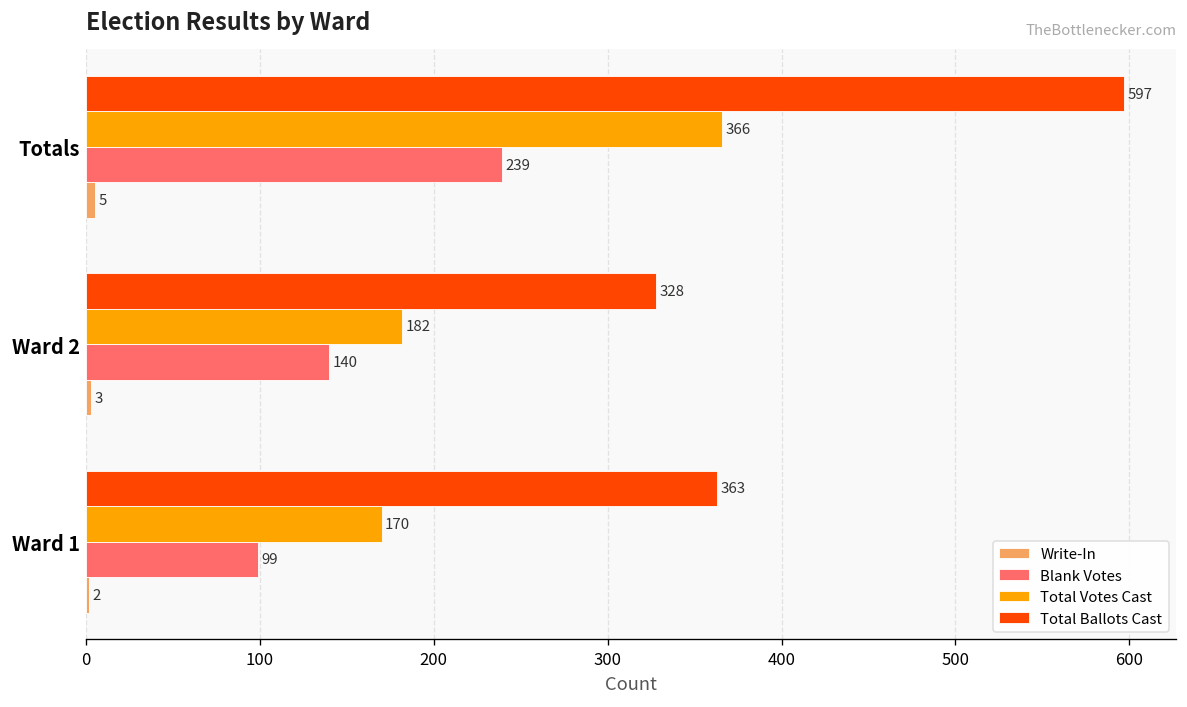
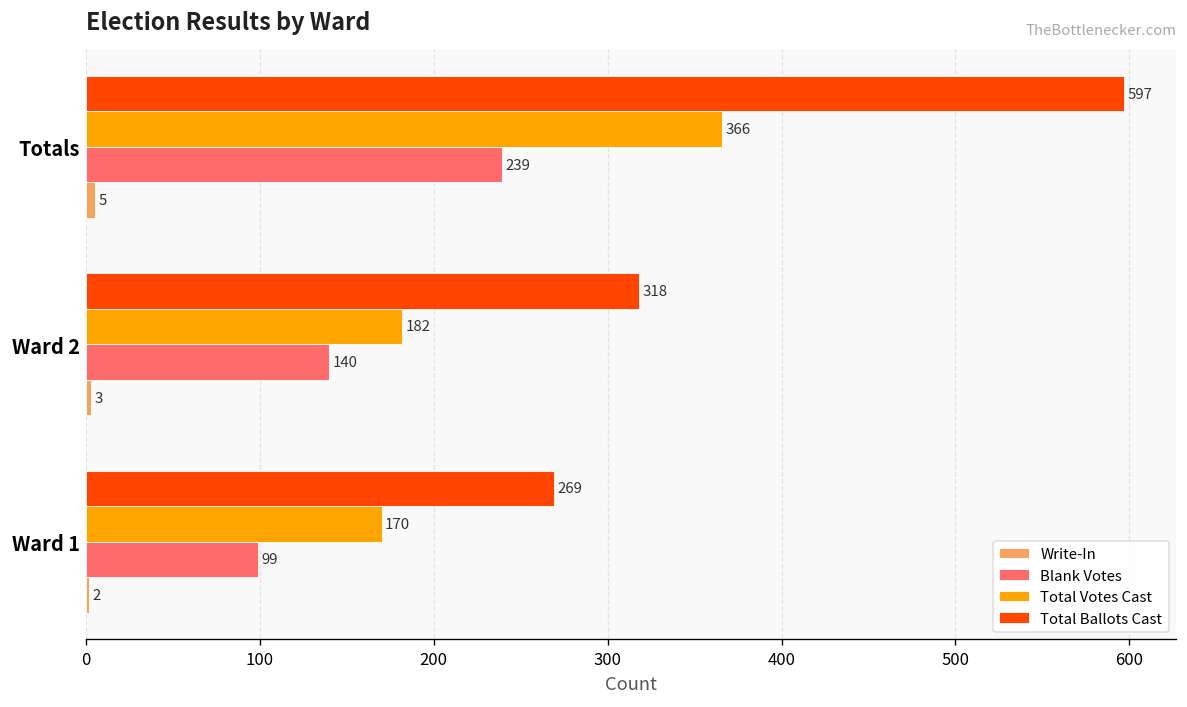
  {
    "Total Votes Cast": {
      "Totals": 366,
      "Ward 2": 182,
      "Ward 1": 170
    },
    "Total Ballots Cast": {
      "Totals": 597,
-     "Ward 2": 328,
-     "Ward 1": 363
+     "Ward 2": 318,
+     "Ward 1": 269
    }
  }
